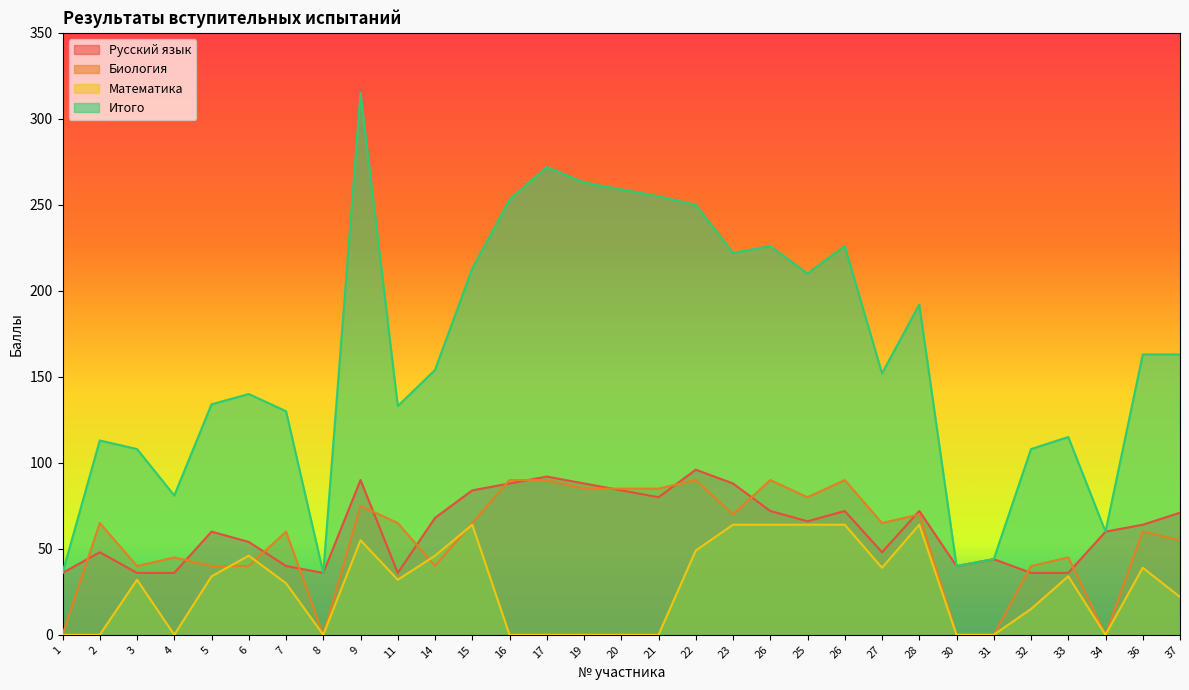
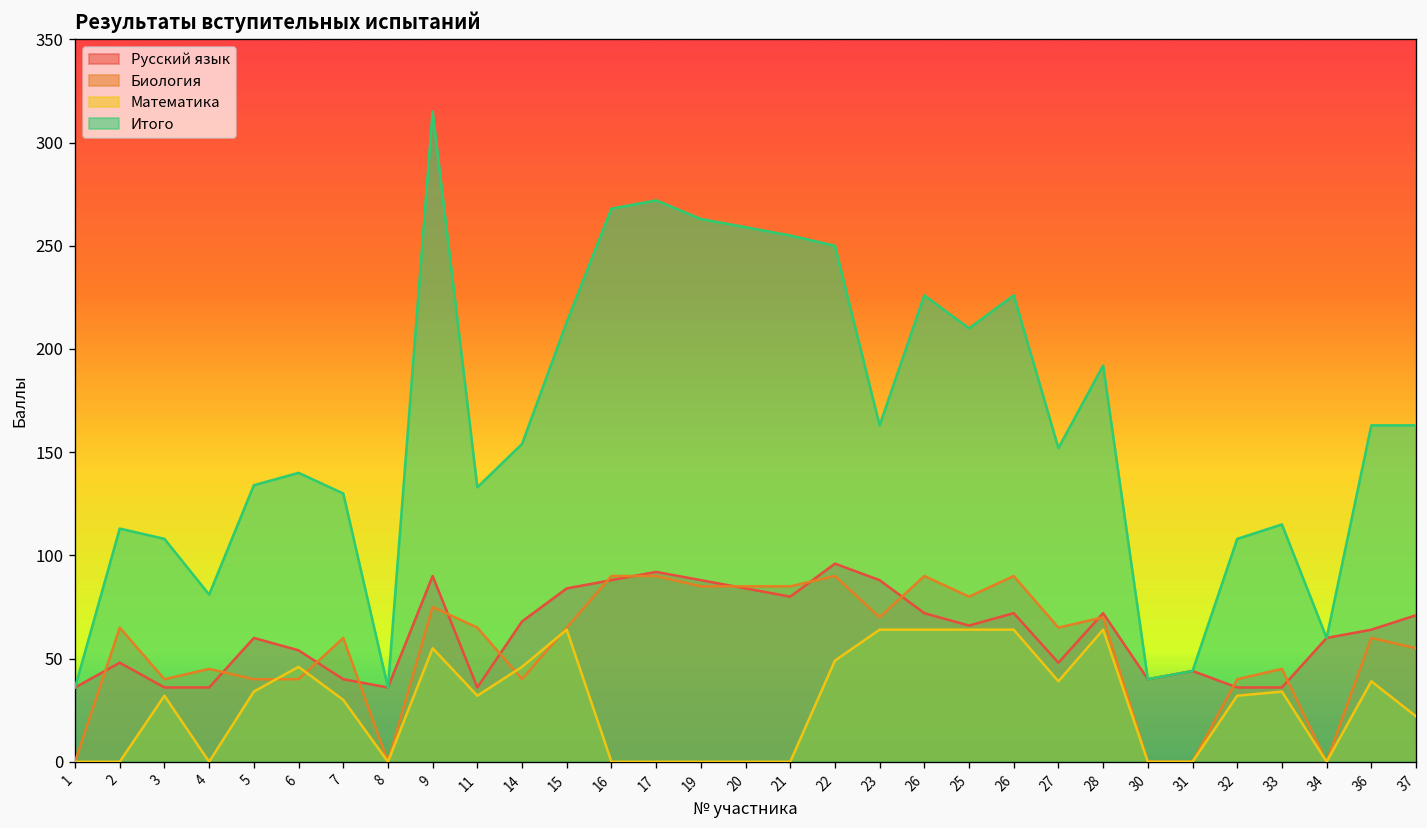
  {
    "Математика": {
      "2": 0,
      "3": 32,
      "4": 0,
      "5": 34,
      "6": 46,
      "7": 30,
      "9": 55,
      "11": 32,
      "14": 46,
      "16": 0,
      "17": 0,
      "19": 0,
      "20": 0,
      "21": 0,
      "22": 49,
      "23": 64,
      "25": 64,
      "27": 39,
      "28": 64,
-     "32": 15,
+     "32": 32,
      "33": 34,
      "36": 39,
      "37": 22
    },
    "Итого": {
      "2": 113,
      "3": 108,
      "4": 81,
      "5": 134,
      "6": 140,
      "7": 130,
      "9": 315,
      "11": 133,
      "14": 154,
      "15": 213,
-     "16": 253,
+     "16": 268,
      "17": 272,
      "19": 263,
      "20": 259,
      "21": 255,
      "22": 250,
-     "23": 222,
+     "23": 163,
      "25": 210,
      "27": 152,
      "28": 192,
      "32": 108,
      "33": 115,
      "36": 163,
      "37": 163
    }
  }
